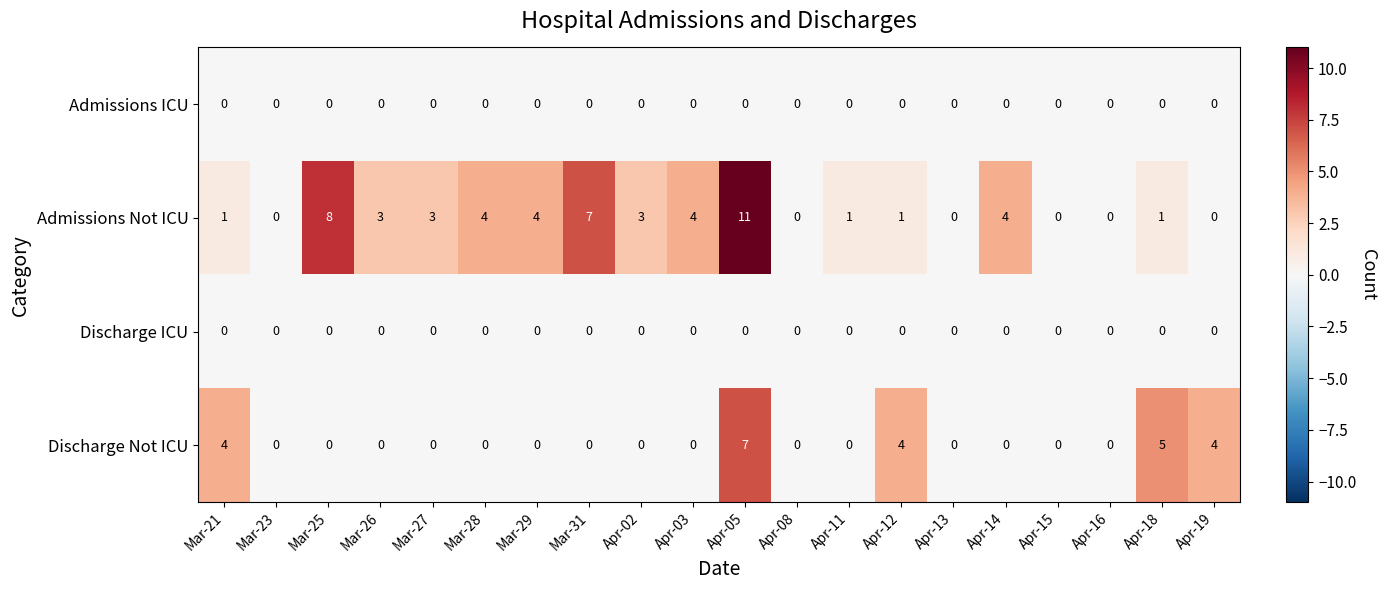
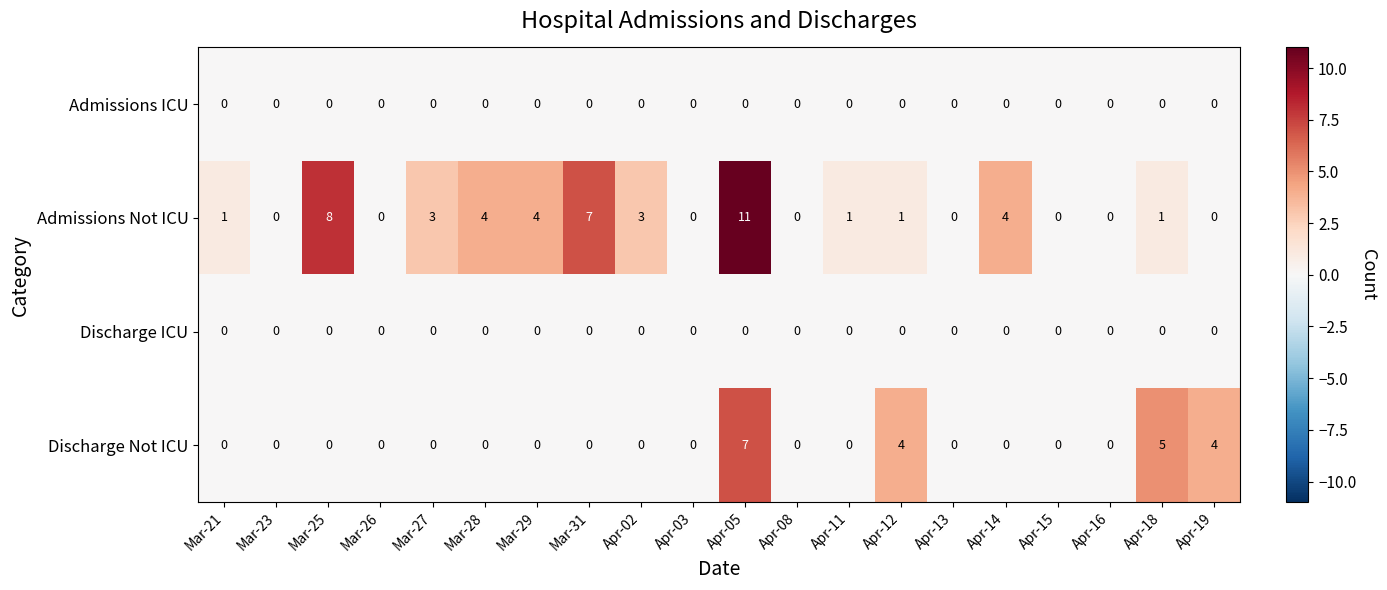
  {
    "Admissions ICU": {
      "Mar-21": 0,
      "Mar-23": 0,
      "Mar-25": 0,
      "Mar-26": 0,
      "Mar-27": 0,
      "Mar-28": 0,
      "Mar-29": 0,
      "Mar-31": 0,
      "Apr-02": 0,
      "Apr-03": 0,
      "Apr-05": 0,
      "Apr-08": 0,
      "Apr-11": 0,
      "Apr-12": 0,
      "Apr-13": 0,
      "Apr-14": 0,
      "Apr-15": 0,
      "Apr-16": 0,
      "Apr-18": 0,
      "Apr-19": 0
    },
    "Admissions Not ICU": {
      "Mar-21": 1,
      "Mar-23": 0,
      "Mar-25": 8,
-     "Mar-26": 3,
+     "Mar-26": 0,
      "Mar-27": 3,
      "Mar-28": 4,
      "Mar-29": 4,
      "Mar-31": 7,
      "Apr-02": 3,
-     "Apr-03": 4,
+     "Apr-03": 0,
      "Apr-05": 11,
      "Apr-08": 0,
      "Apr-11": 1,
      "Apr-12": 1,
      "Apr-13": 0,
      "Apr-14": 4,
      "Apr-15": 0,
      "Apr-16": 0,
      "Apr-18": 1,
      "Apr-19": 0
    },
    "Discharge ICU": {
      "Mar-21": 0,
      "Mar-23": 0,
      "Mar-25": 0,
      "Mar-26": 0,
      "Mar-27": 0,
      "Mar-28": 0,
      "Mar-29": 0,
      "Mar-31": 0,
      "Apr-02": 0,
      "Apr-03": 0,
      "Apr-05": 0,
      "Apr-08": 0,
      "Apr-11": 0,
      "Apr-12": 0,
      "Apr-13": 0,
      "Apr-14": 0,
      "Apr-15": 0,
      "Apr-16": 0,
      "Apr-18": 0,
      "Apr-19": 0
    },
    "Discharge Not ICU": {
-     "Mar-21": 4,
+     "Mar-21": 0,
      "Mar-23": 0,
      "Mar-25": 0,
      "Mar-26": 0,
      "Mar-27": 0,
      "Mar-28": 0,
      "Mar-29": 0,
      "Mar-31": 0,
      "Apr-02": 0,
      "Apr-03": 0,
      "Apr-05": 7,
      "Apr-08": 0,
      "Apr-11": 0,
      "Apr-12": 4,
      "Apr-13": 0,
      "Apr-14": 0,
      "Apr-15": 0,
      "Apr-16": 0,
      "Apr-18": 5,
      "Apr-19": 4
    }
  }
